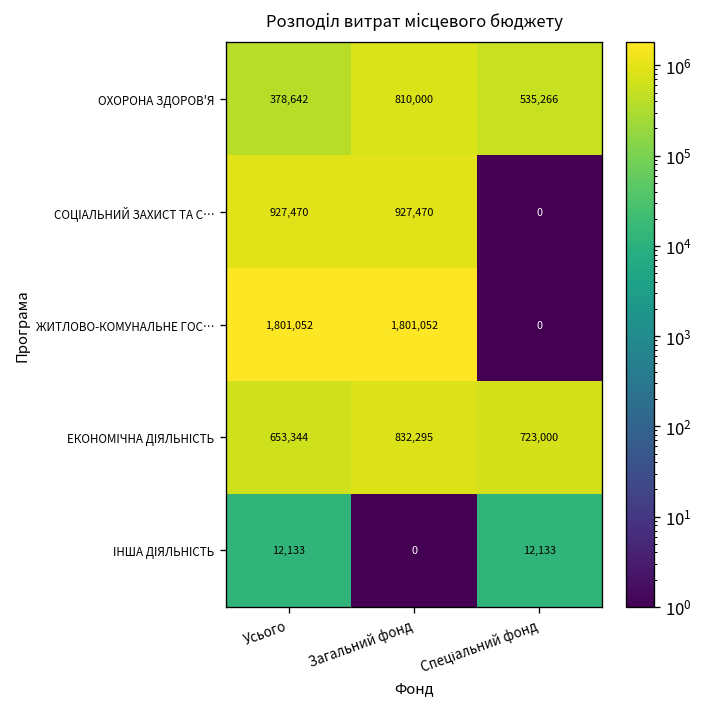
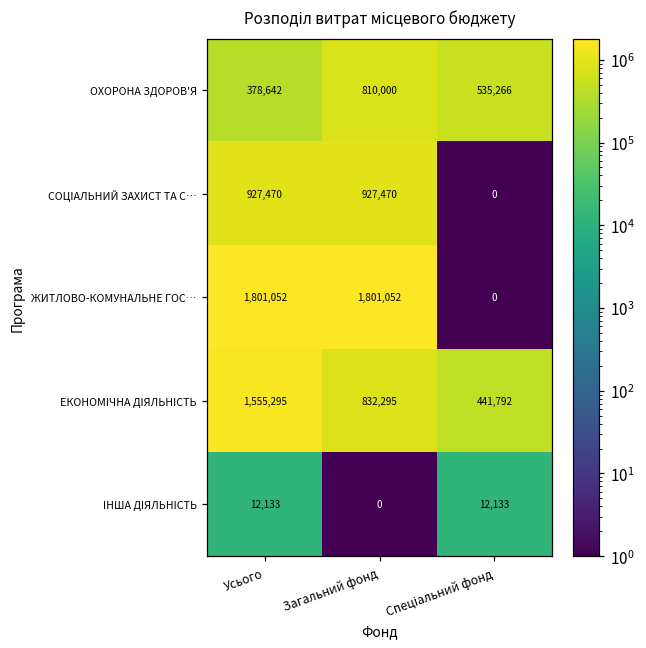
  {
    "ОХОРОНА ЗДОРОВ'Я": {
      "Усього": "378,642",
      "Загальний фонд": "810,000",
      "Спеціальний фонд": "535,266"
    },
    "СОЦІАЛЬНИЙ ЗАХИСТ ТА С…": {
      "Усього": "927,470",
      "Загальний фонд": "927,470",
      "Спеціальний фонд": "0"
    },
    "ЖИТЛОВО-КОМУНАЛЬНЕ ГОС…": {
      "Усього": "1,801,052",
      "Загальний фонд": "1,801,052",
      "Спеціальний фонд": "0"
    },
    "ЕКОНОМІЧНА ДІЯЛЬНІСТЬ": {
-     "Усього": "653,344",
+     "Усього": "1,555,295",
      "Загальний фонд": "832,295",
-     "Спеціальний фонд": "723,000"
+     "Спеціальний фонд": "441,792"
    },
    "ІНША ДІЯЛЬНІСТЬ": {
      "Усього": "12,133",
      "Загальний фонд": "0",
      "Спеціальний фонд": "12,133"
    }
  }
